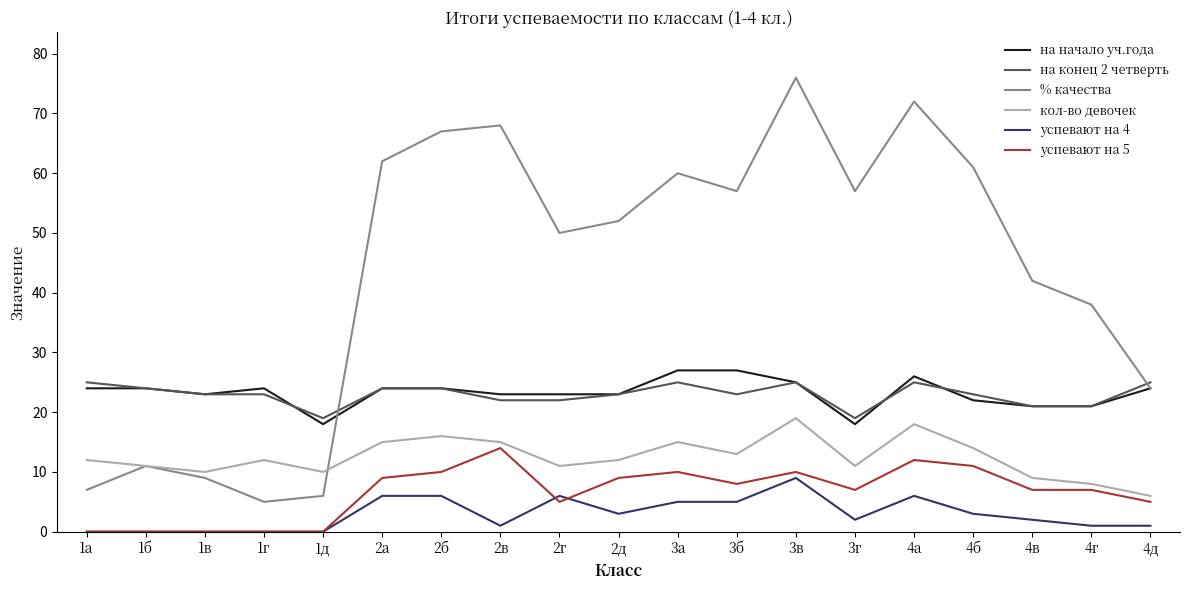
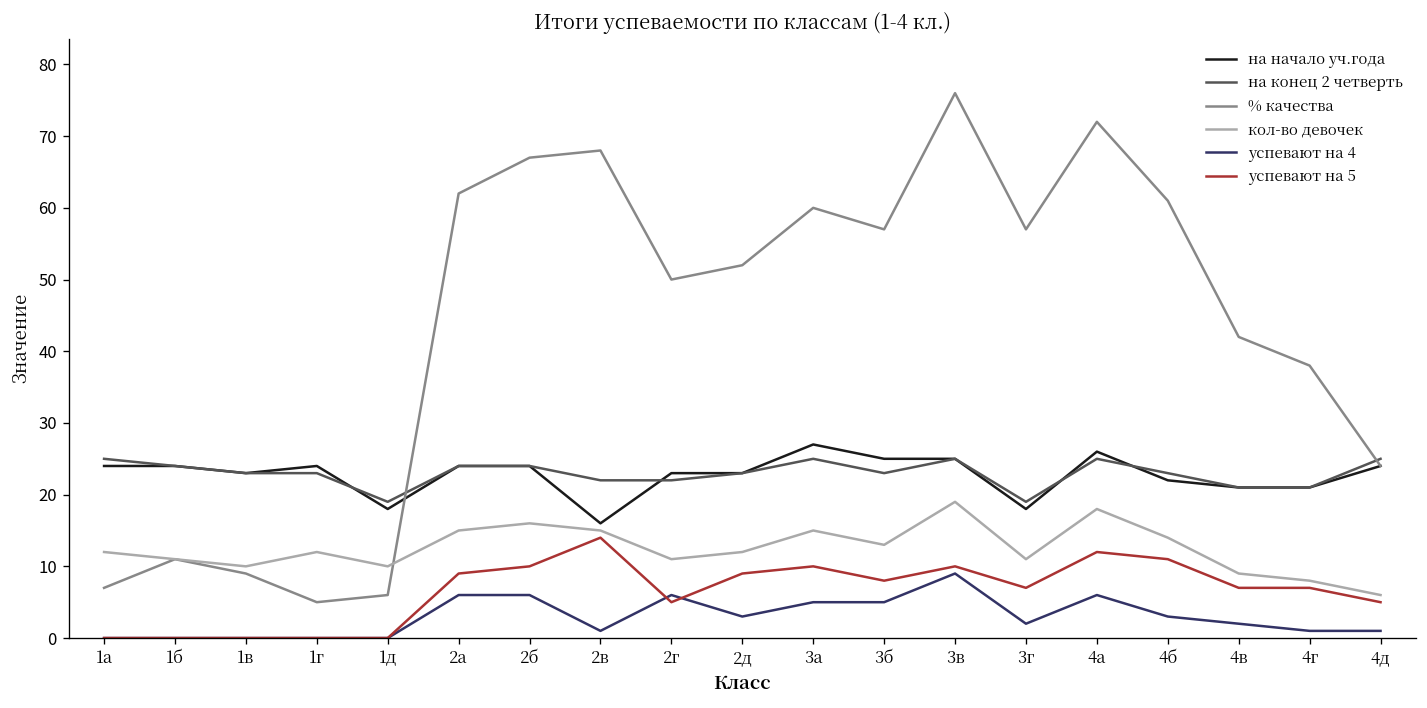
  {
    "на начало уч.года": {
      "1а": 24,
      "1г": 24,
      "1д": 18,
-     "2в": 23,
+     "2в": 16,
      "2г": 23,
      "3а": 27,
-     "3б": 27,
+     "3б": 25,
      "3г": 18,
      "4а": 26,
      "4б": 22
    },
    "успевают на 5": {
      "2а": 9,
      "2б": 10,
      "2в": 14,
      "2г": 5,
      "2д": 9,
      "3а": 10,
      "3б": 8,
      "3в": 10,
      "3г": 7,
      "4а": 12,
      "4б": 11,
      "4в": 7,
      "4г": 7,
      "4д": 5
    }
  }
